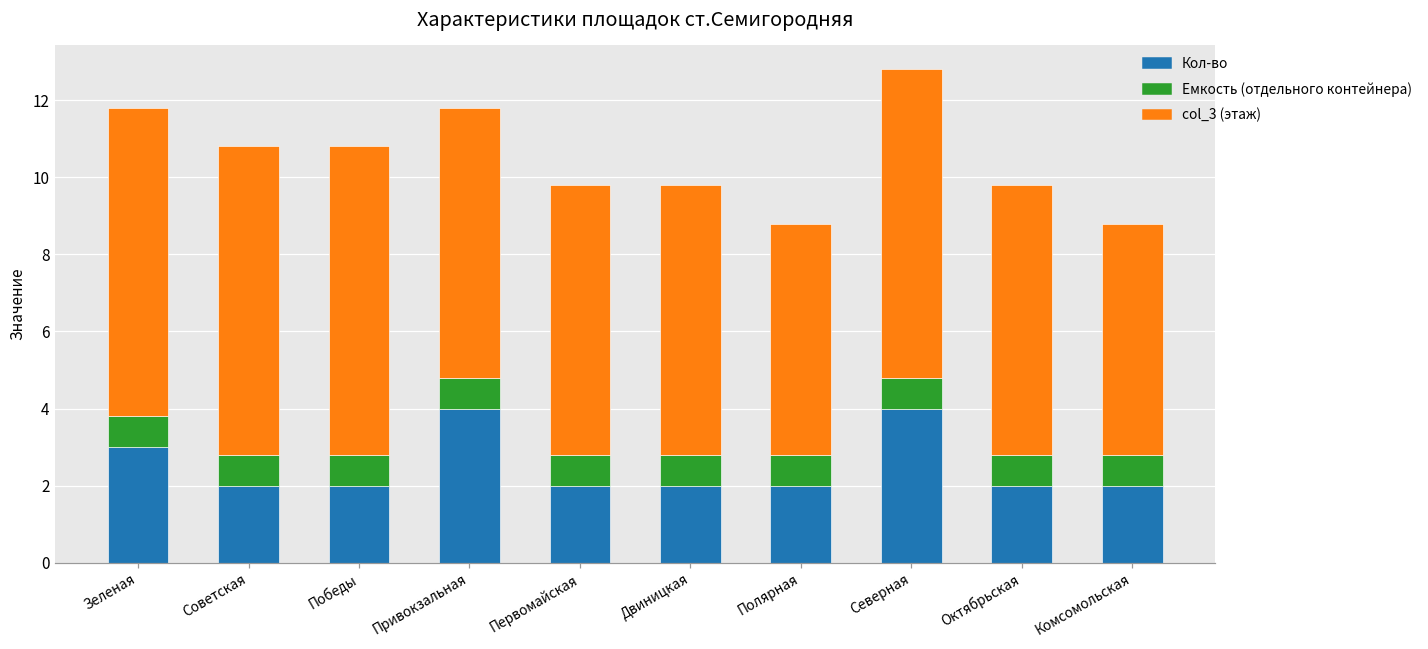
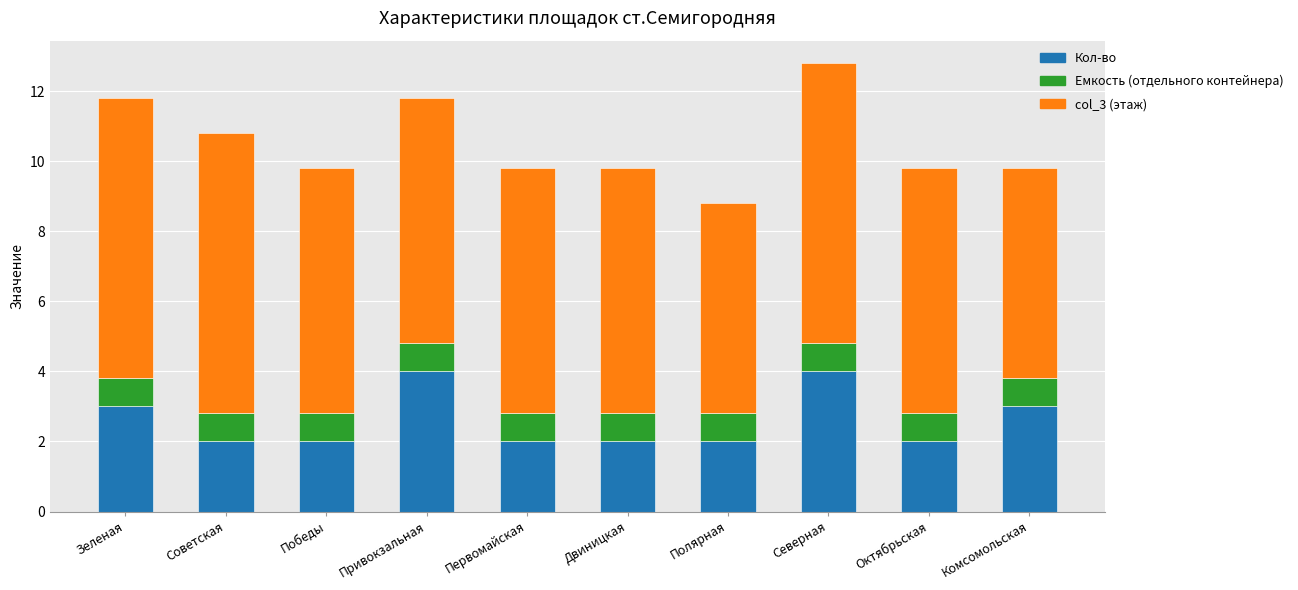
  {
    "Кол-во": {
      "Зеленая": 3,
      "Советская": 2,
      "Победы": 2,
      "Привокзальная": 4,
      "Первомайская": 2,
      "Двиницкая": 2,
      "Полярная": 2,
      "Северная": 4,
      "Октябрьская": 2,
-     "Комсомольская": 2
+     "Комсомольская": 3
    },
    "Емкость (отдельного контейнера)": {
      "Зеленая": 0.8,
      "Советская": 0.8,
      "Победы": 0.8,
      "Привокзальная": 0.8,
      "Первомайская": 0.8,
      "Двиницкая": 0.8,
      "Полярная": 0.8,
      "Северная": 0.8,
      "Октябрьская": 0.8,
      "Комсомольская": 0.8
    },
    "col_3 (этаж)": {
      "Зеленая": 8,
      "Советская": 8,
-     "Победы": 8,
+     "Победы": 7,
      "Привокзальная": 7,
      "Первомайская": 7,
      "Двиницкая": 7,
      "Полярная": 6,
      "Северная": 8,
      "Октябрьская": 7,
      "Комсомольская": 6
    }
  }
